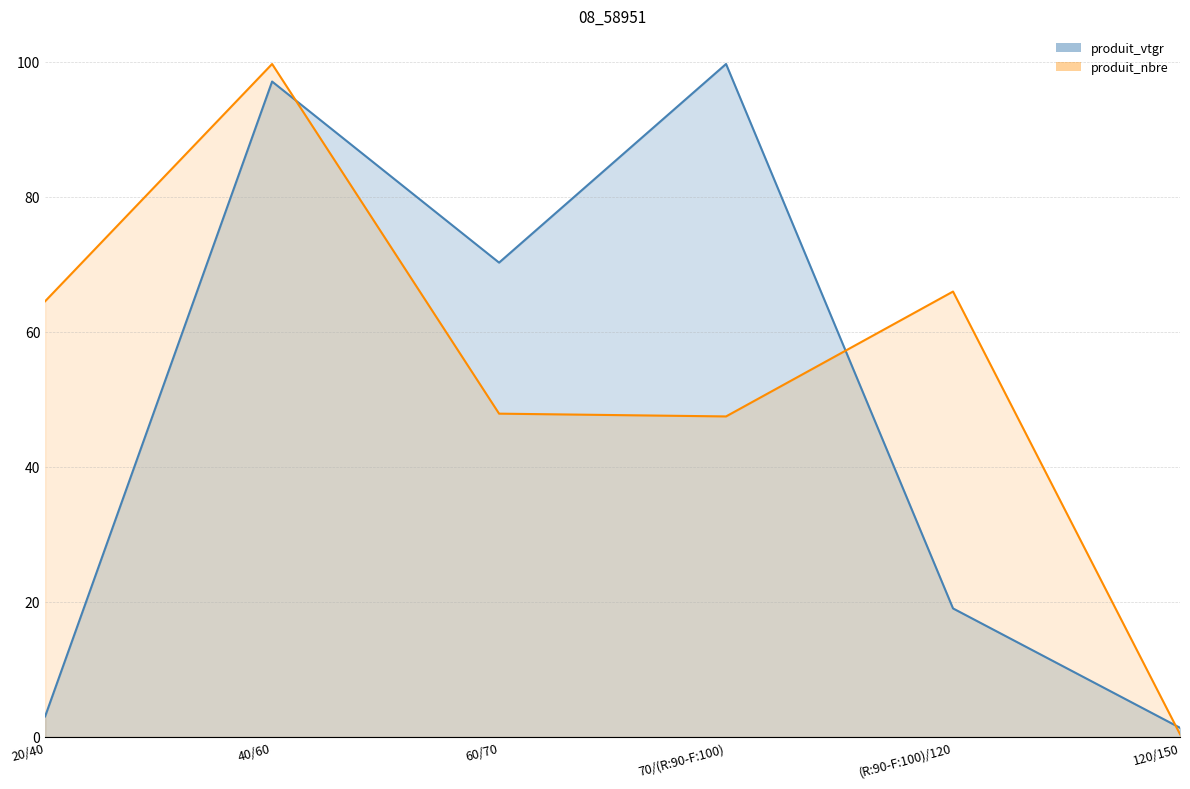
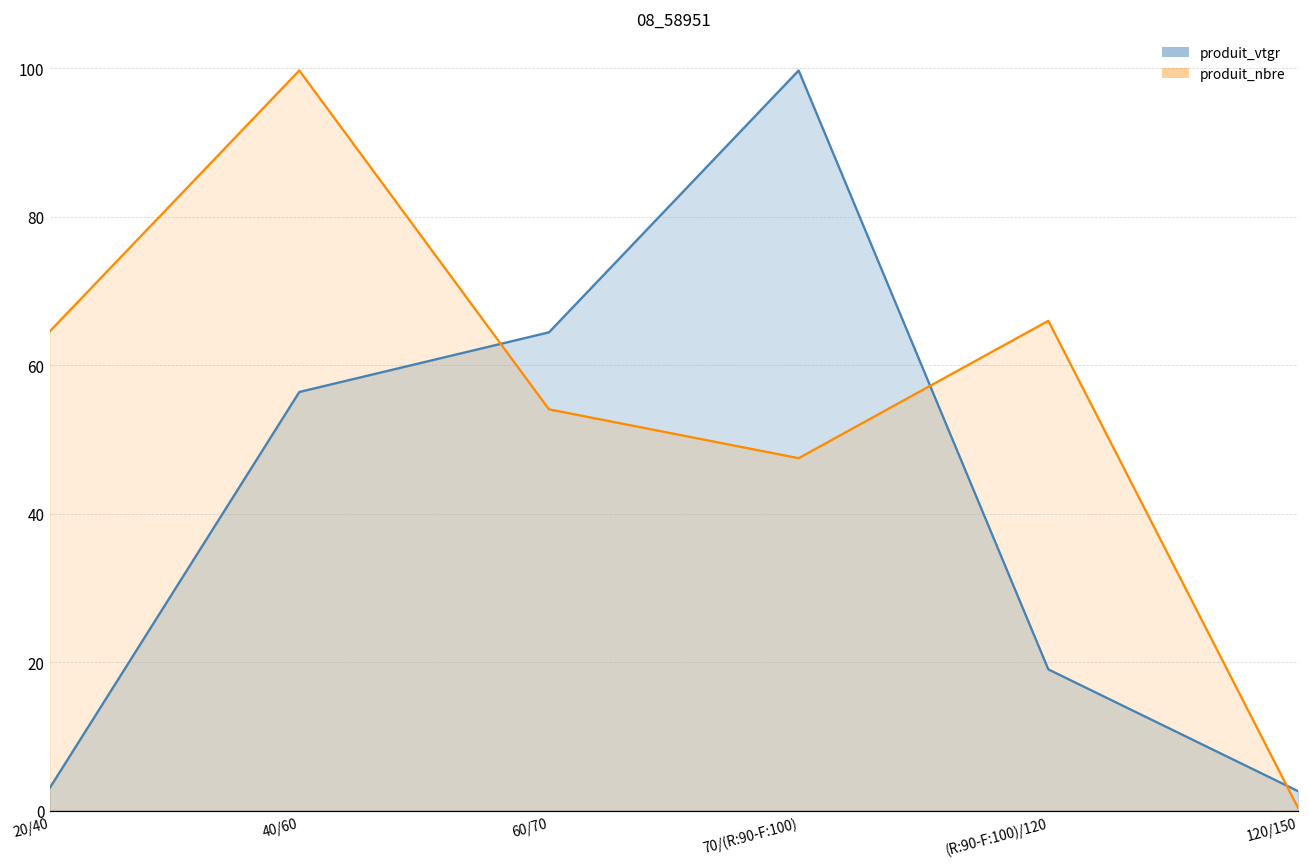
  {
    "produit_vtgr": {
      "20/40": 3,
-     "40/60": 97,
-     "60/70": 70,
+     "40/60": 56,
+     "60/70": 64,
      "70/(R:90-F:100)": 100,
      "(R:90-F:100)/120": 19,
-     "120/150": 1
+     "120/150": 3
    },
    "produit_nbre": {
      "20/40": 65,
      "40/60": 100,
-     "60/70": 48,
+     "60/70": 54,
      "70/(R:90-F:100)": 47,
      "(R:90-F:100)/120": 66,
      "120/150": 0
    }
  }
